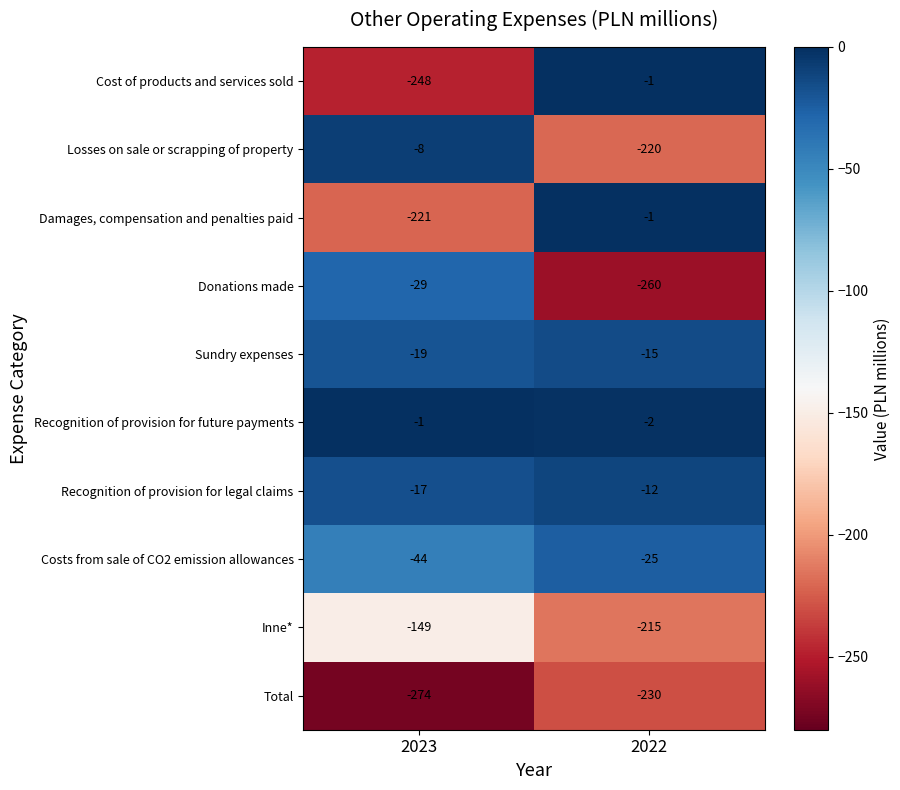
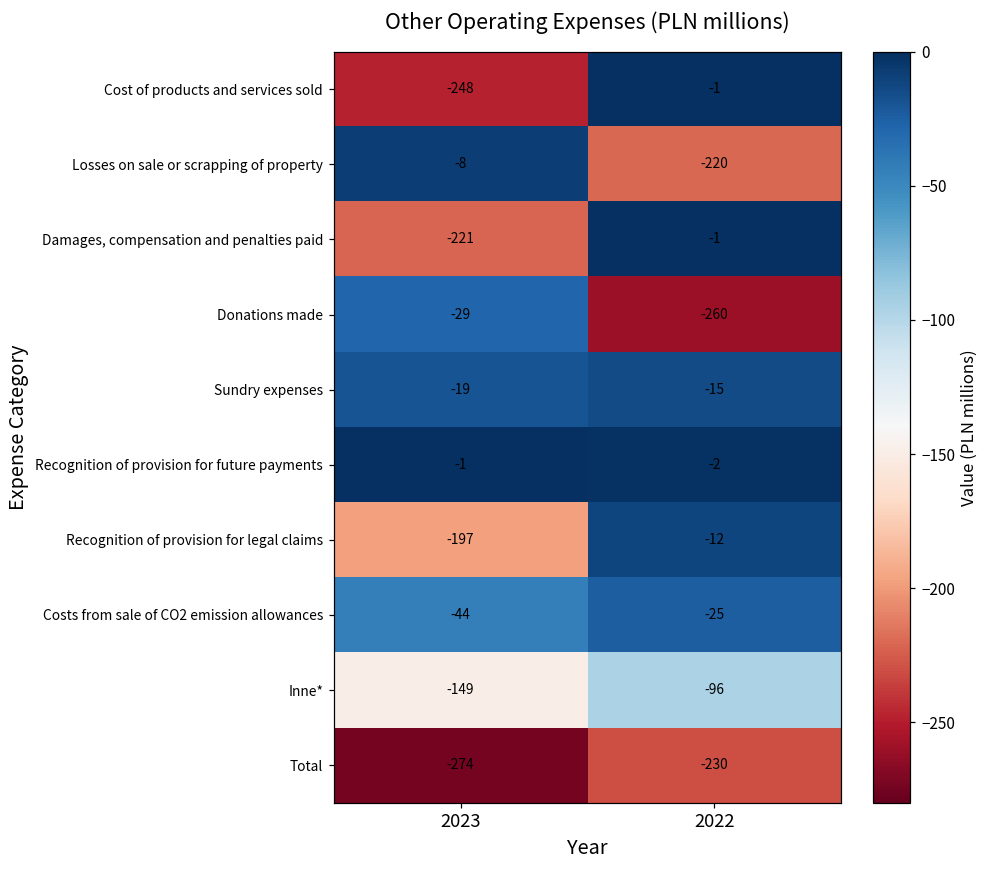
  {
    "Cost of products and services sold": {
      "2023": -248,
      "2022": -1
    },
    "Losses on sale or scrapping of property": {
      "2023": -8,
      "2022": -220
    },
    "Damages, compensation and penalties paid": {
      "2023": -221,
      "2022": -1
    },
    "Donations made": {
      "2023": -29,
      "2022": -260
    },
    "Sundry expenses": {
      "2023": -19,
      "2022": -15
    },
    "Recognition of provision for future payments": {
      "2023": -1,
      "2022": -2
    },
    "Recognition of provision for legal claims": {
-     "2023": -17,
+     "2023": -197,
      "2022": -12
    },
    "Costs from sale of CO2 emission allowances": {
      "2023": -44,
      "2022": -25
    },
    "Inne*": {
      "2023": -149,
-     "2022": -215
+     "2022": -96
    },
    "Total": {
      "2023": -274,
      "2022": -230
    }
  }
